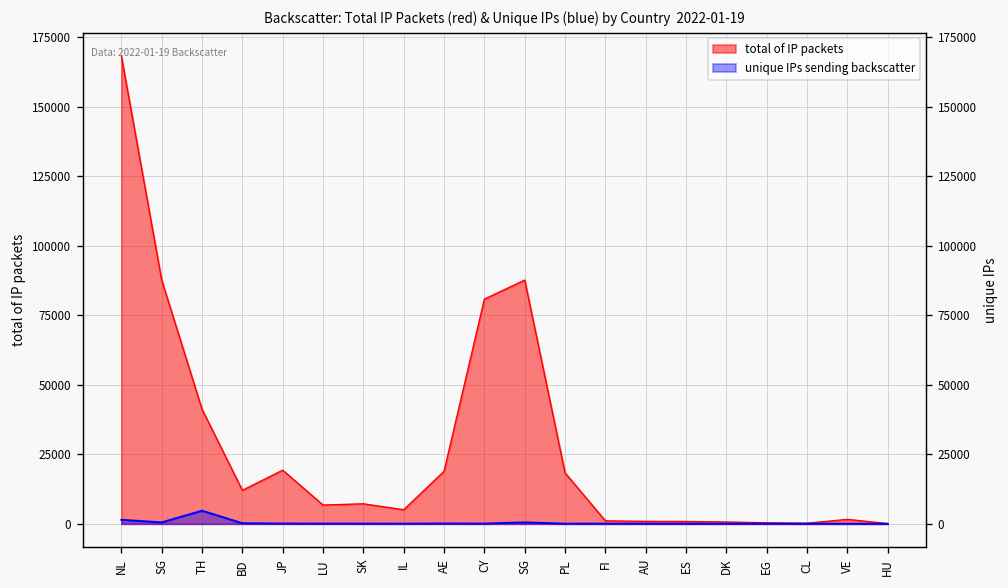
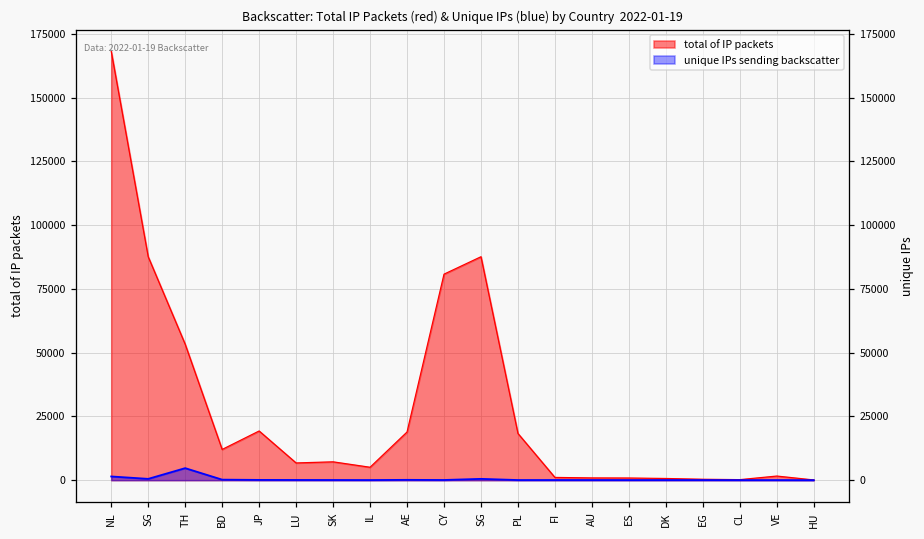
  {
    "total of IP packets": {
-     "TH": 41000,
+     "TH": 53000,
      "BD": 12000,
      "JP": 19000,
      "LU": 7000,
      "SK": 7000,
      "IL": 5000,
      "AE": 19000,
      "CY": 81000,
      "PL": 18000,
      "VE": 2000
    },
    "unique IPs sending backscatter": {
      "NL": 1000,
      "TH": 5000,
      "BD": 0,
      "JP": 0,
      "LU": 0,
      "SK": 0,
      "IL": 0,
      "AE": 0,
      "CY": 0,
      "PL": 0,
      "VE": 0
    }
  }
